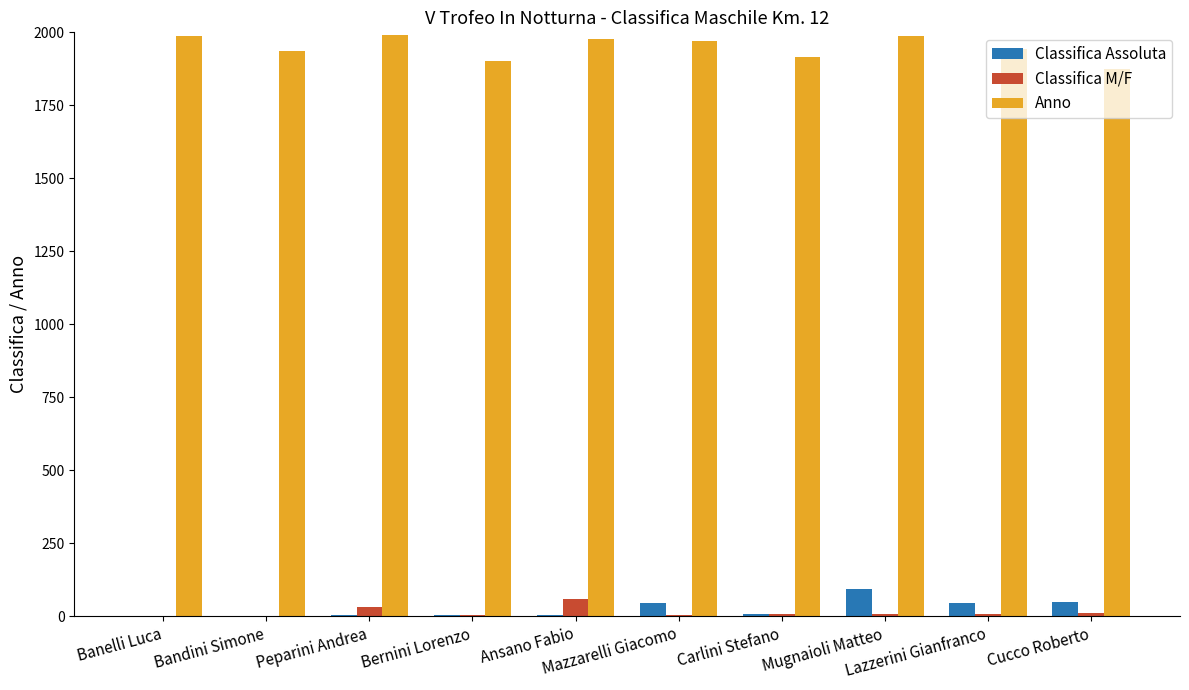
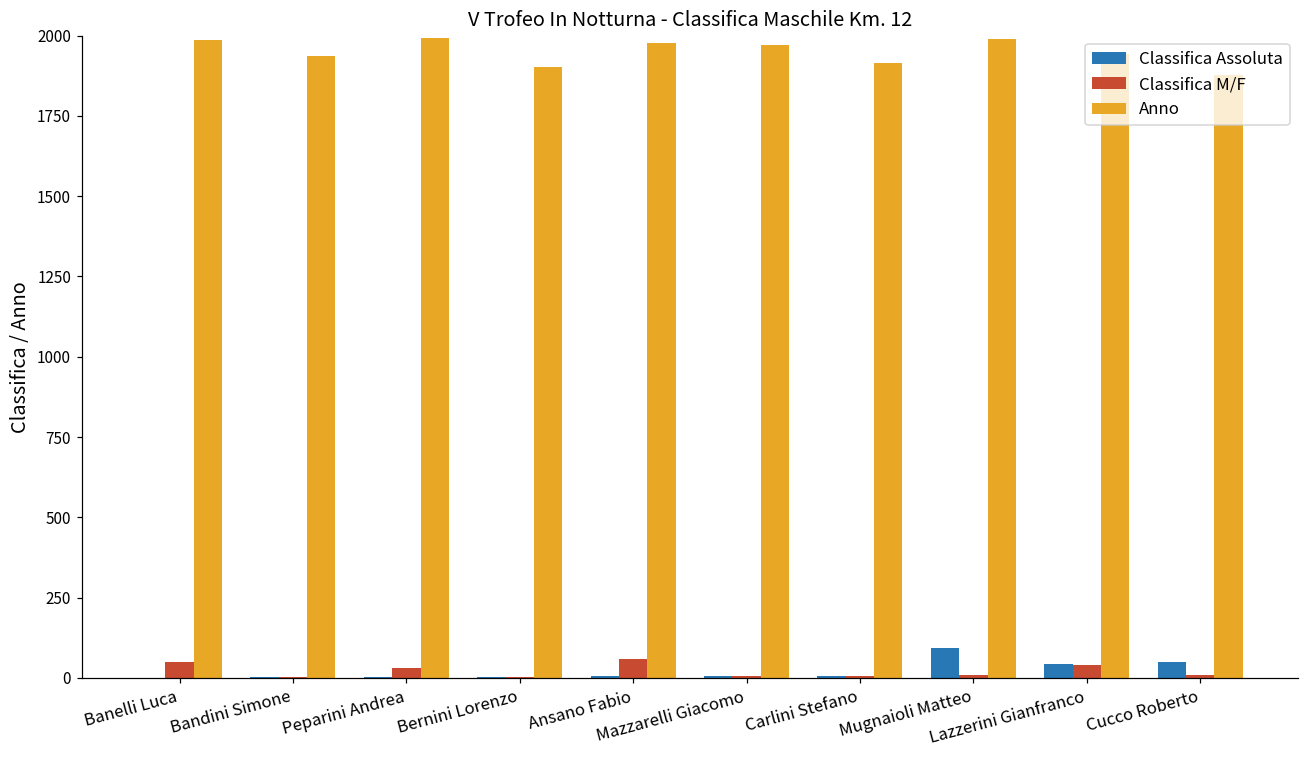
  {
    "Classifica Assoluta": {
-     "Mazzarelli Giacomo": 50,
+     "Mazzarelli Giacomo": 10,
      "Mugnaioli Matteo": 90,
      "Lazzerini Gianfranco": 50,
      "Cucco Roberto": 50
    },
    "Classifica M/F": {
-     "Banelli Luca": 0,
+     "Banelli Luca": 50,
      "Peparini Andrea": 30,
      "Ansano Fabio": 60,
-     "Lazzerini Gianfranco": 10,
+     "Lazzerini Gianfranco": 40,
      "Cucco Roberto": 10
    },
    "Anno": {
      "Banelli Luca": 1990,
      "Bandini Simone": 1940,
      "Peparini Andrea": 1990,
      "Bernini Lorenzo": 1900,
      "Ansano Fabio": 1980,
      "Mazzarelli Giacomo": 1970,
      "Carlini Stefano": 1920,
      "Mugnaioli Matteo": 1990
    }
  }
